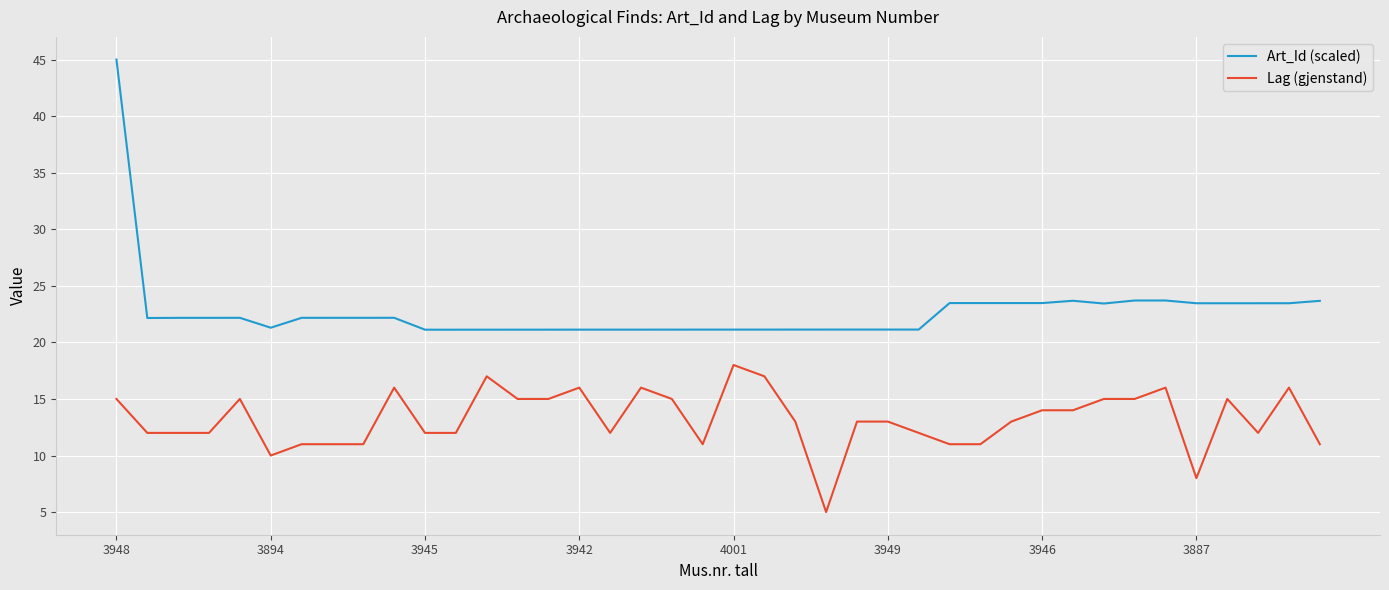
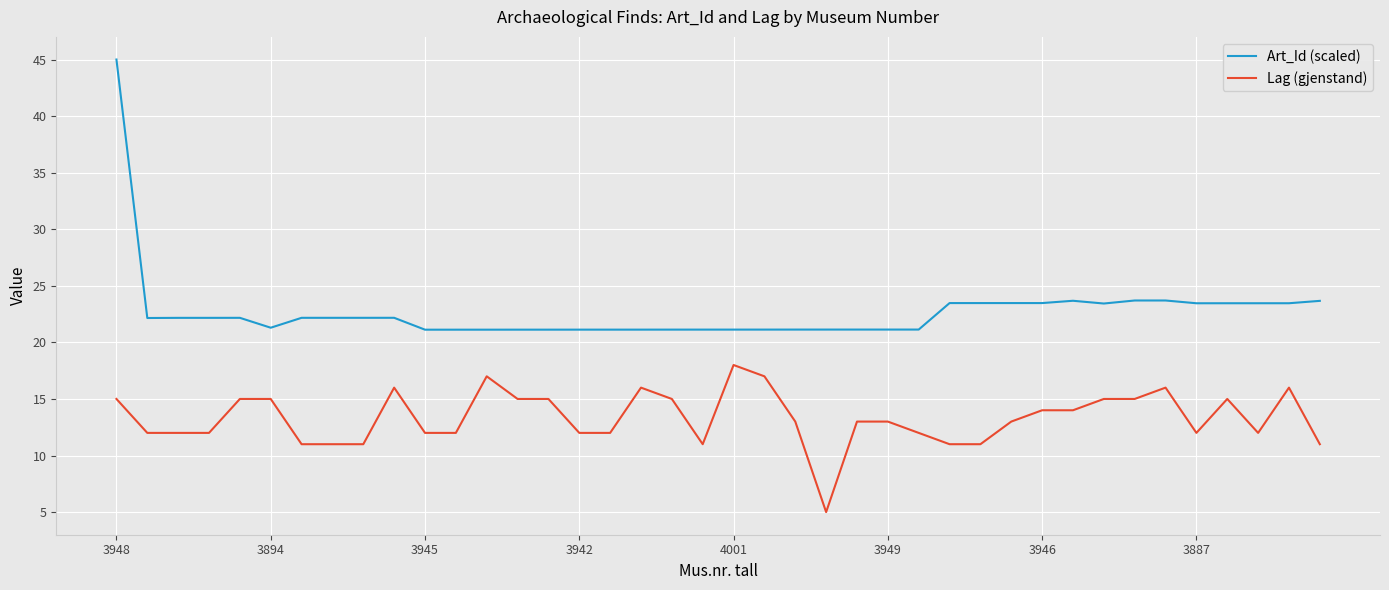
  {
    "Art_Id (scaled)": {
      "3948": 45,
      "3894": 21.3,
      "3945": 21,
      "3942": 21,
      "4001": 21,
      "3949": 21,
      "3946": 23.5,
      "3887": 23.5
    },
    "Lag (gjenstand)": {
      "3948": 15,
-     "3894": 10,
+     "3894": 15,
      "3945": 12,
-     "3942": 16,
+     "3942": 12,
      "4001": 18,
      "3949": 13,
      "3946": 14,
-     "3887": 8
+     "3887": 12
    }
  }
